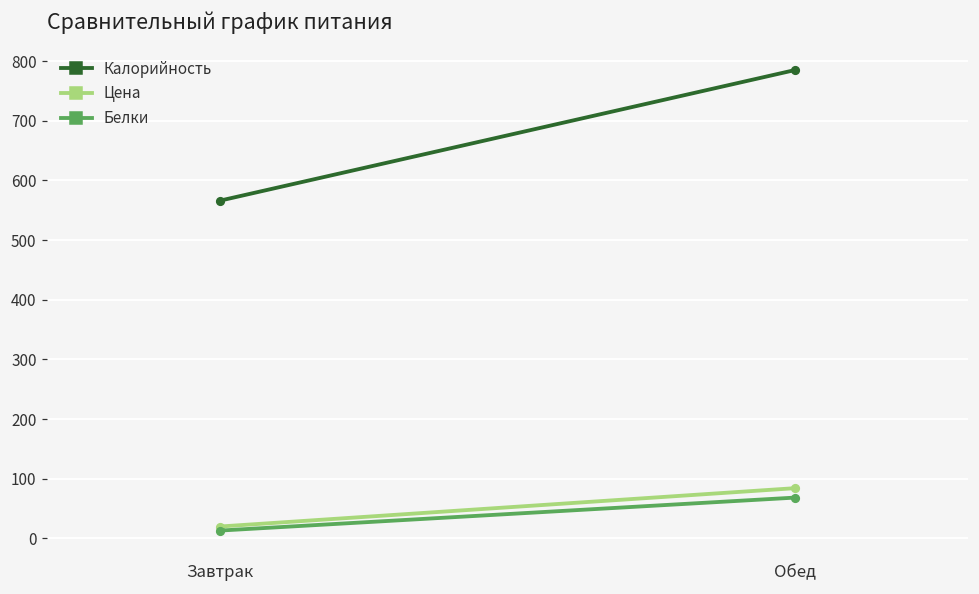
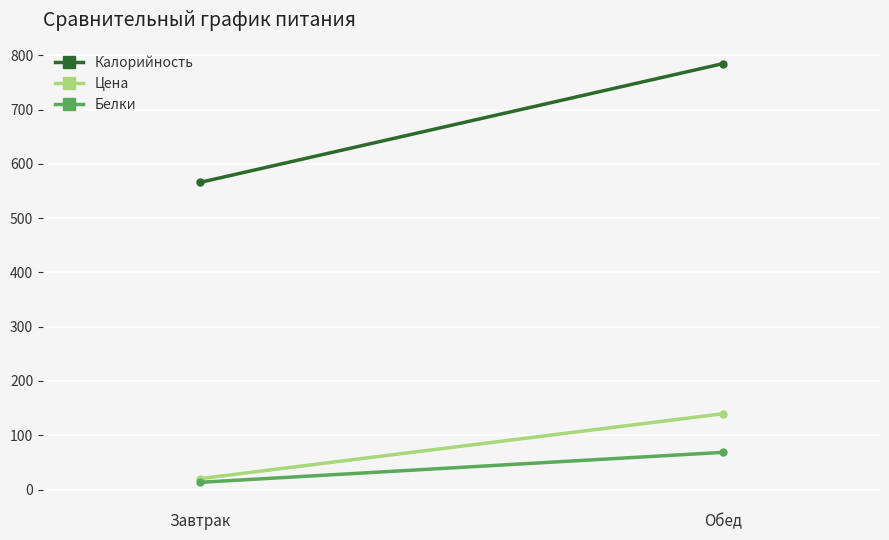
  {
    "Калорийность": {
      "Завтрак": 570,
      "Обед": 790
    },
    "Цена": {
      "Завтрак": 20,
-     "Обед": 80
+     "Обед": 140
    },
    "Белки": {
      "Завтрак": 10,
      "Обед": 70
    }
  }
